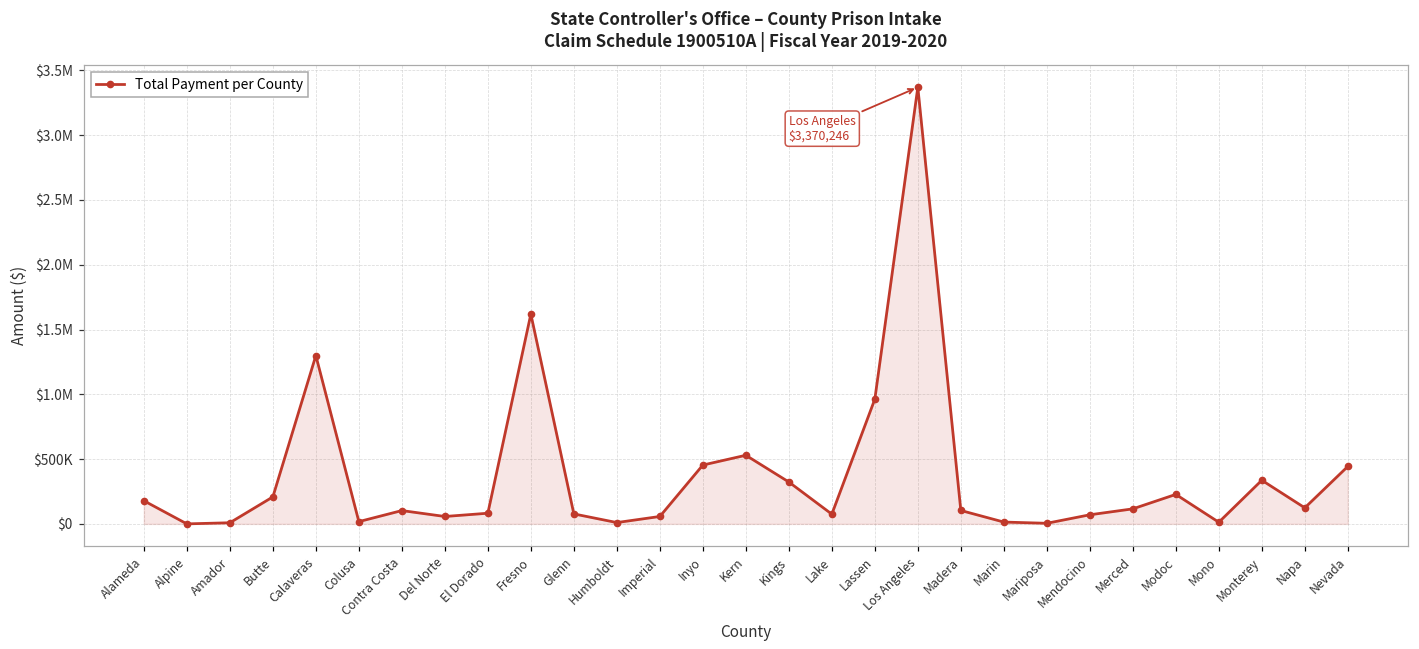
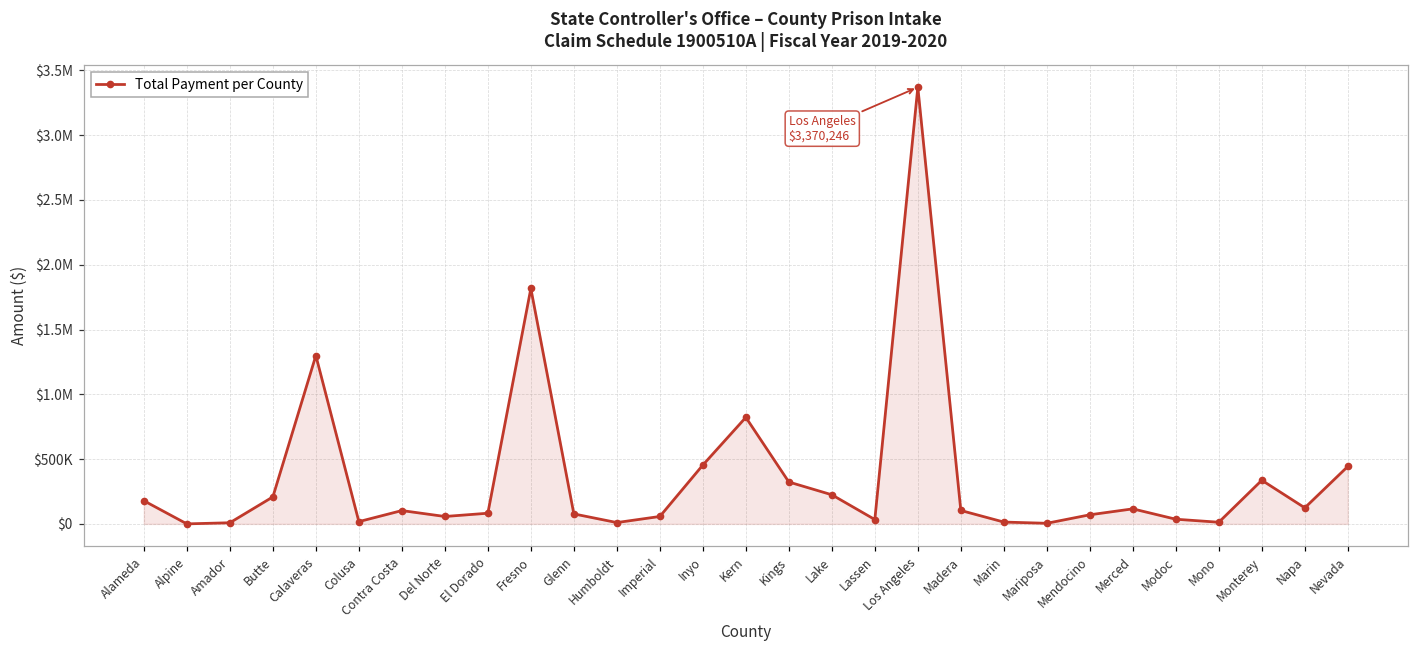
  {
    "Alameda": "$180000",
    "Alpine": "$0",
    "Amador": "$10000",
    "Butte": "$210000",
    "Calaveras": "$1300000",
    "Colusa": "$20000",
    "Contra Costa": "$100000",
    "Del Norte": "$60000",
    "El Dorado": "$80000",
-   "Fresno": "$1620000",
+   "Fresno": "$1820000",
    "Glenn": "$80000",
    "Humboldt": "$10000",
    "Imperial": "$60000",
    "Inyo": "$450000",
-   "Kern": "$530000",
+   "Kern": "$820000",
    "Kings": "$320000",
-   "Lake": "$70000",
-   "Lassen": "$960000",
+   "Lake": "$220000",
+   "Lassen": "$30000",
    "Madera": "$100000",
    "Marin": "$10000",
    "Mariposa": "$0",
    "Mendocino": "$70000",
    "Merced": "$120000",
-   "Modoc": "$230000",
+   "Modoc": "$40000",
    "Mono": "$10000",
    "Monterey": "$340000",
    "Napa": "$120000",
    "Nevada": "$440000"
  }
